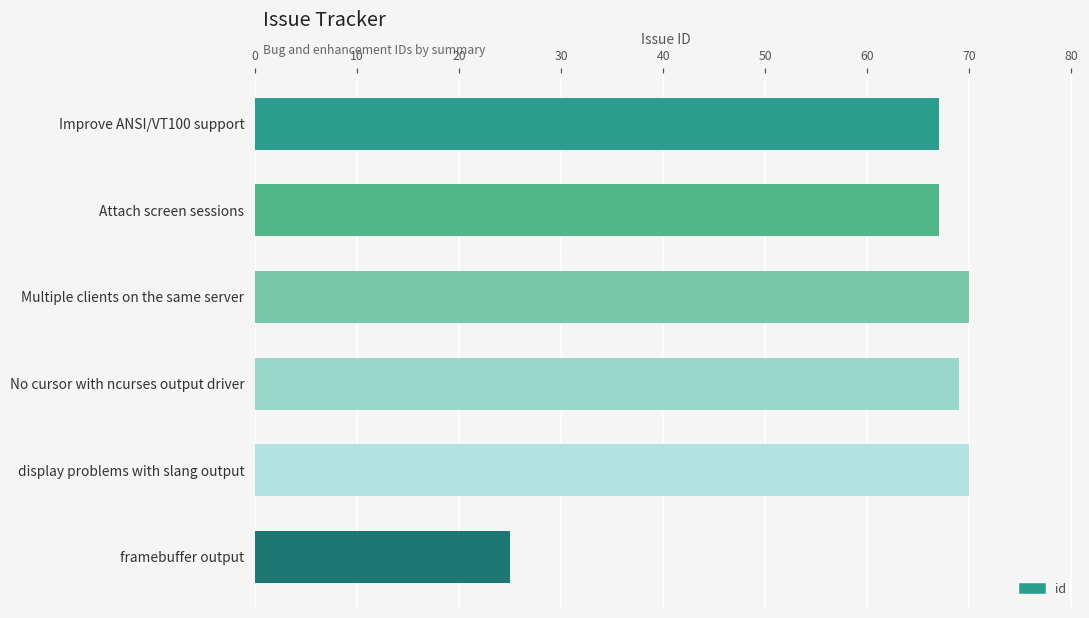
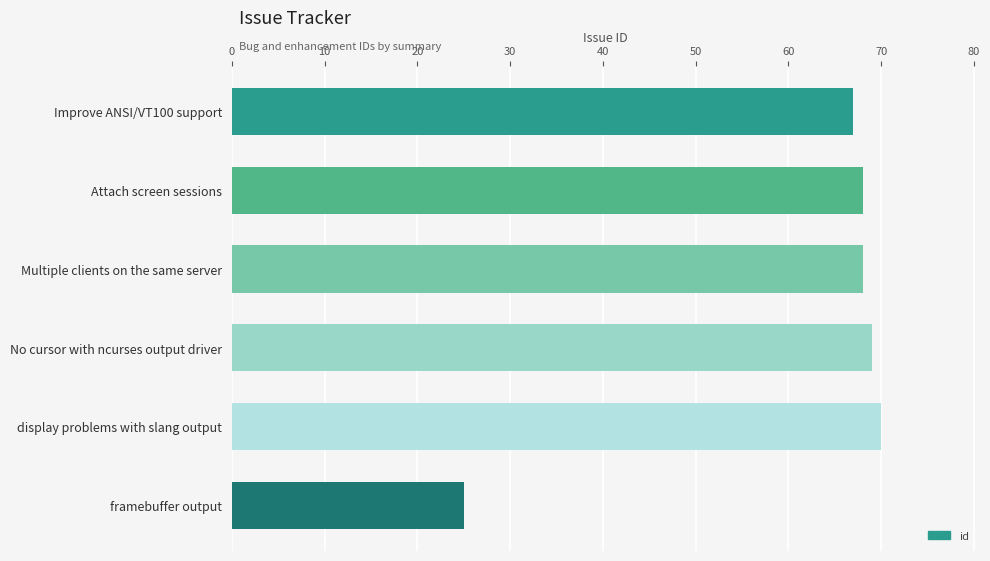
  {
    "Improve ANSI/VT100 support": 67,
-   "Attach screen sessions": 67,
-   "Multiple clients on the same server": 70,
+   "Attach screen sessions": 68,
+   "Multiple clients on the same server": 68,
    "No cursor with ncurses output driver": 69,
    "display problems with slang output": 70,
    "framebuffer output": 25
  }
